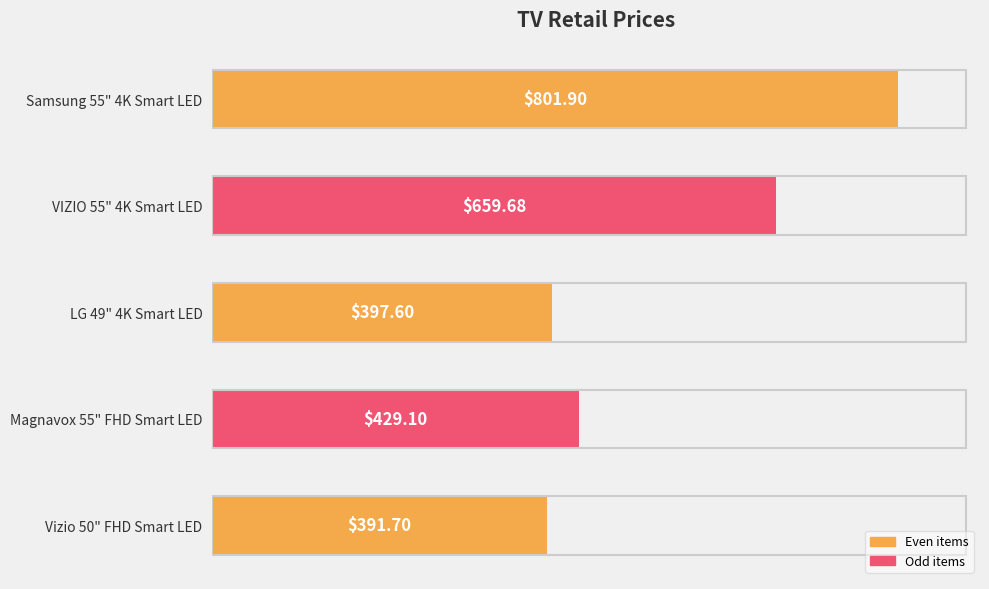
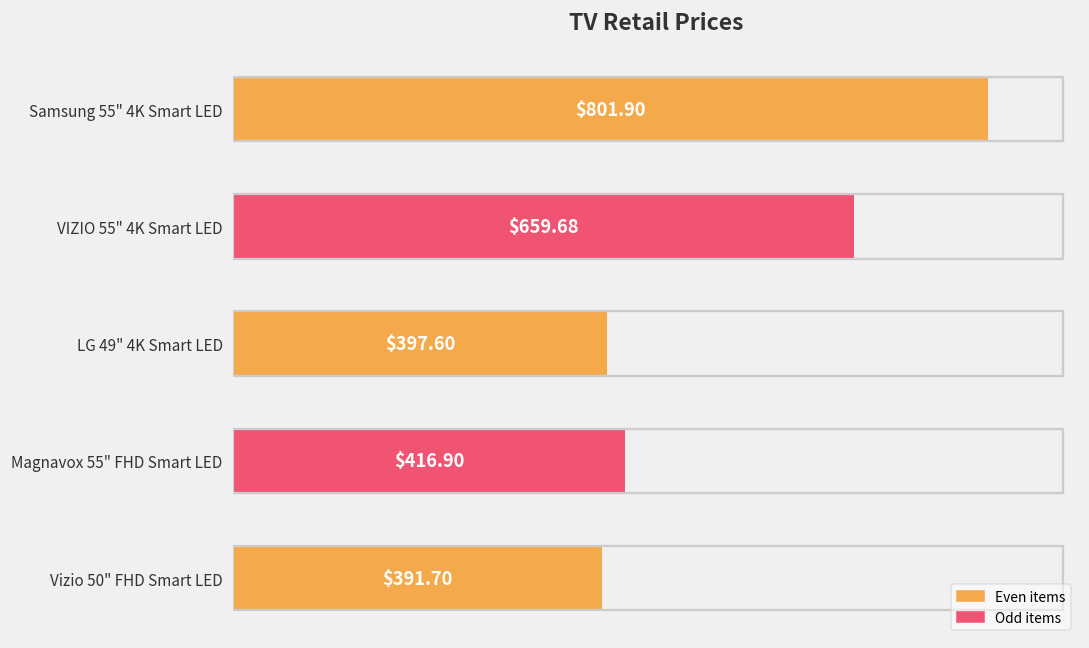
  {
    "Samsung 55\" 4K Smart LED": "$801.90",
    "VIZIO 55\" 4K Smart LED": "$659.68",
    "LG 49\" 4K Smart LED": "$397.60",
-   "Magnavox 55\" FHD Smart LED": "$429.10",
+   "Magnavox 55\" FHD Smart LED": "$416.90",
    "Vizio 50\" FHD Smart LED": "$391.70"
  }
